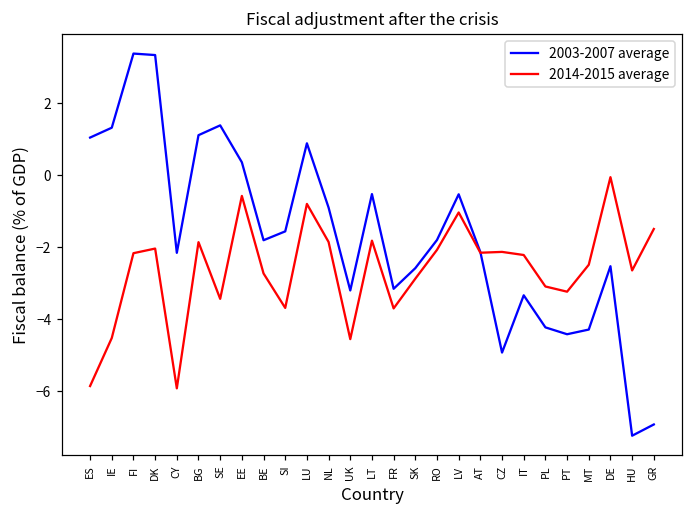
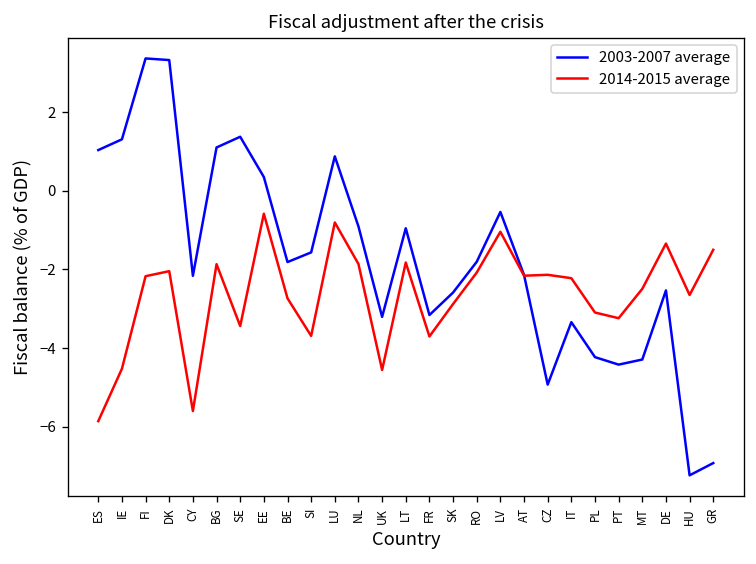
  {
    "2003-2007 average": {
      "ES": 1.0,
      "IE": 1.3,
      "FI": 3.4,
      "DK": 3.3,
      "CY": -2.2,
      "BG": 1.1,
      "SE": 1.4,
      "EE": 0.4,
      "BE": -1.8,
      "SI": -1.6,
      "LU": 0.9,
      "NL": -0.9,
      "UK": -3.2,
-     "LT": -0.5,
+     "LT": -1.0,
      "FR": -3.2,
      "SK": -2.6,
      "RO": -1.8,
      "LV": -0.5,
      "CZ": -4.9,
      "IT": -3.3,
      "PL": -4.2,
      "PT": -4.4,
      "MT": -4.3,
      "DE": -2.5,
      "HU": -7.2,
      "GR": -6.9
    },
    "2014-2015 average": {
      "ES": -5.9,
      "IE": -4.5,
      "FI": -2.2,
      "DK": -2.0,
-     "CY": -5.9,
+     "CY": -5.6,
      "BG": -1.9,
      "SE": -3.4,
      "EE": -0.6,
      "BE": -2.7,
      "SI": -3.7,
      "LU": -0.8,
      "NL": -1.9,
      "UK": -4.6,
      "LT": -1.8,
      "FR": -3.7,
      "SK": -2.9,
      "RO": -2.1,
      "LV": -1.0,
      "CZ": -2.1,
      "IT": -2.2,
      "PL": -3.1,
      "PT": -3.2,
      "MT": -2.5,
-     "DE": -0.1,
+     "DE": -1.3,
      "HU": -2.7,
      "GR": -1.5
    }
  }
